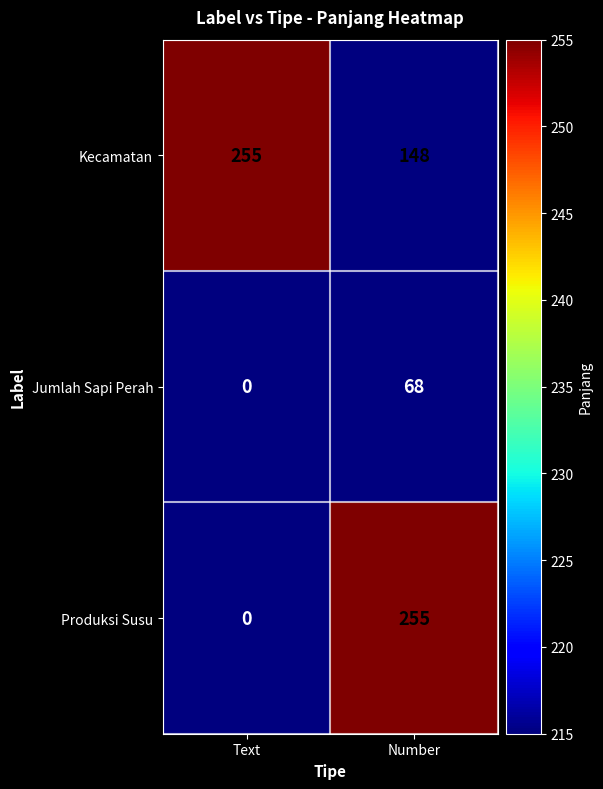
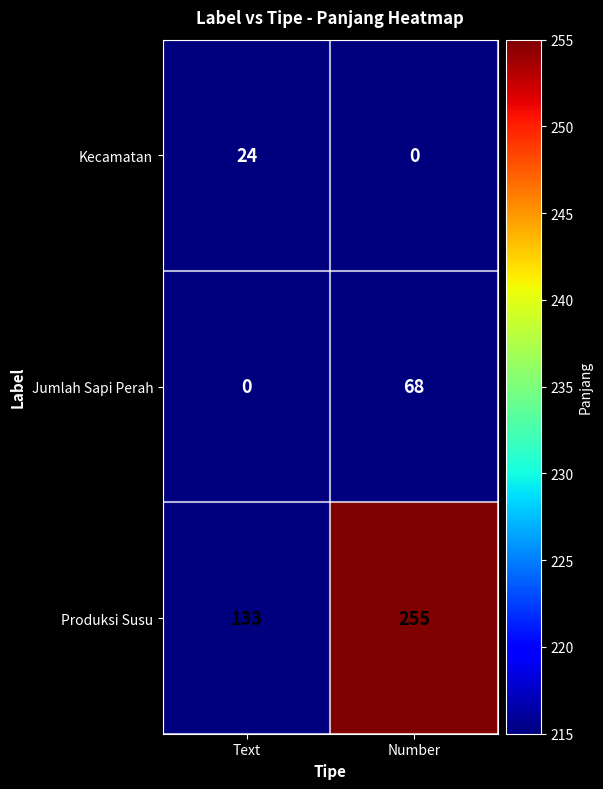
  {
    "Kecamatan": {
-     "Text": 255,
-     "Number": 148
+     "Text": 24,
+     "Number": 0
    },
    "Jumlah Sapi Perah": {
      "Text": 0,
      "Number": 68
    },
    "Produksi Susu": {
-     "Text": 0,
+     "Text": 133,
      "Number": 255
    }
  }
